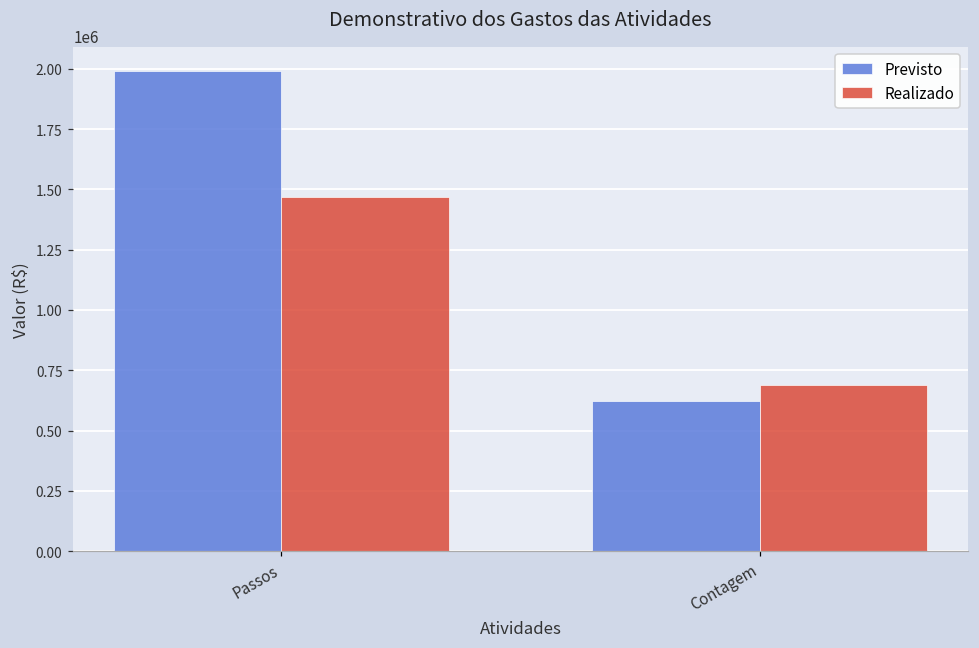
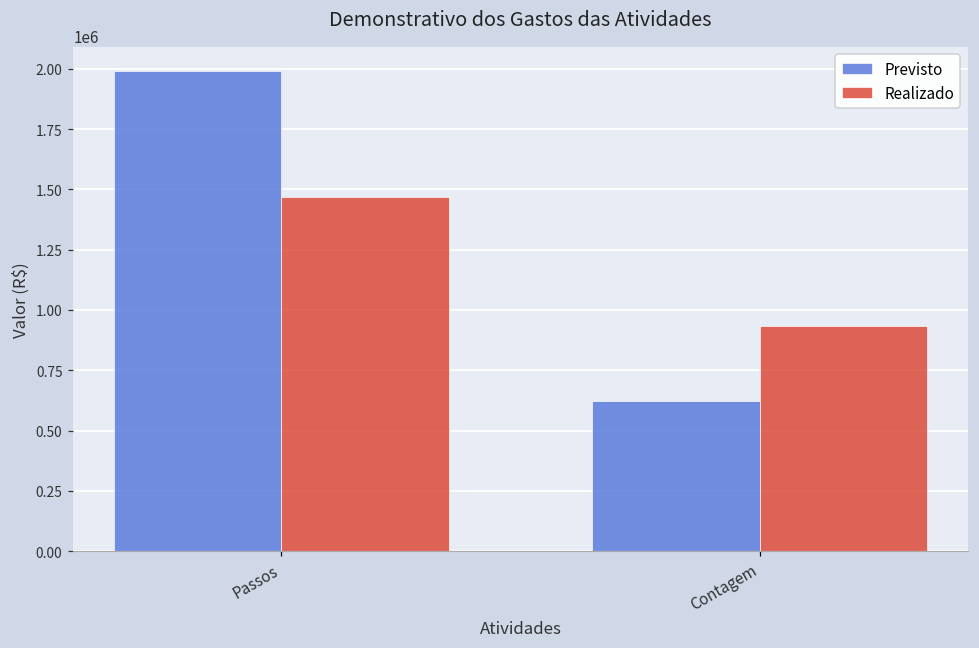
  {
    "Previsto": {
      "Passos": 1990000,
      "Contagem": 620000
    },
    "Realizado": {
      "Passos": 1470000,
-     "Contagem": 690000
+     "Contagem": 930000
    }
  }
